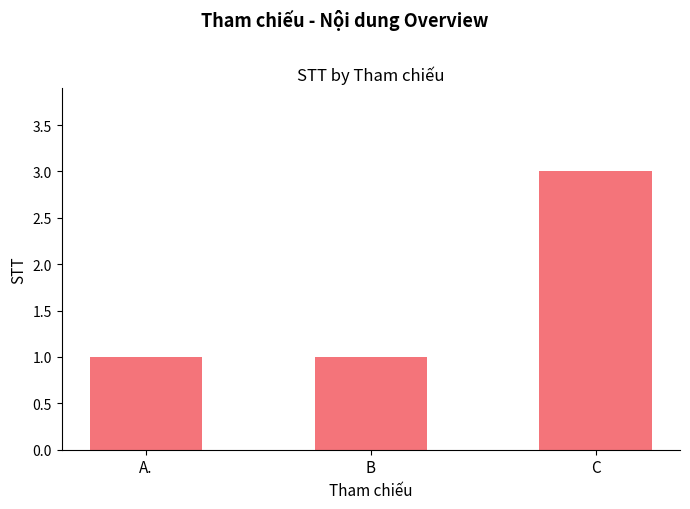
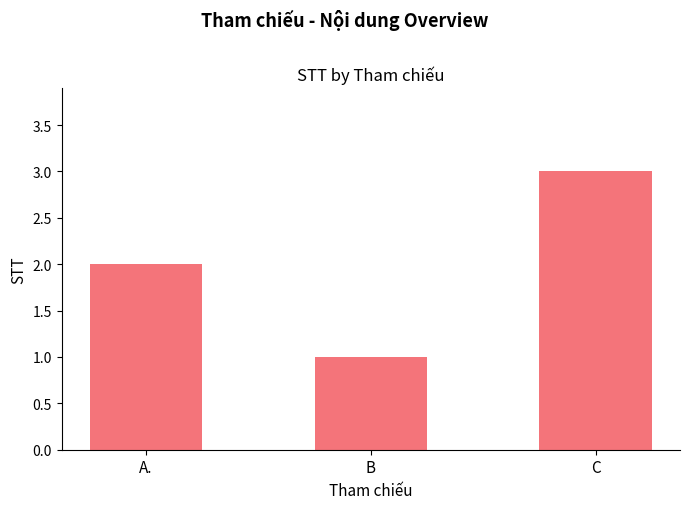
  {
-   "A.": 1,
+   "A.": 2,
    "B": 1,
    "C": 3
  }
